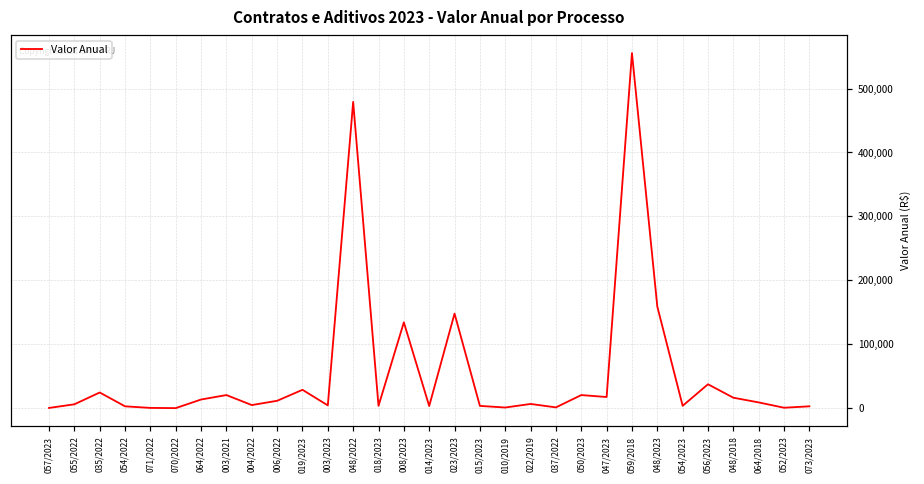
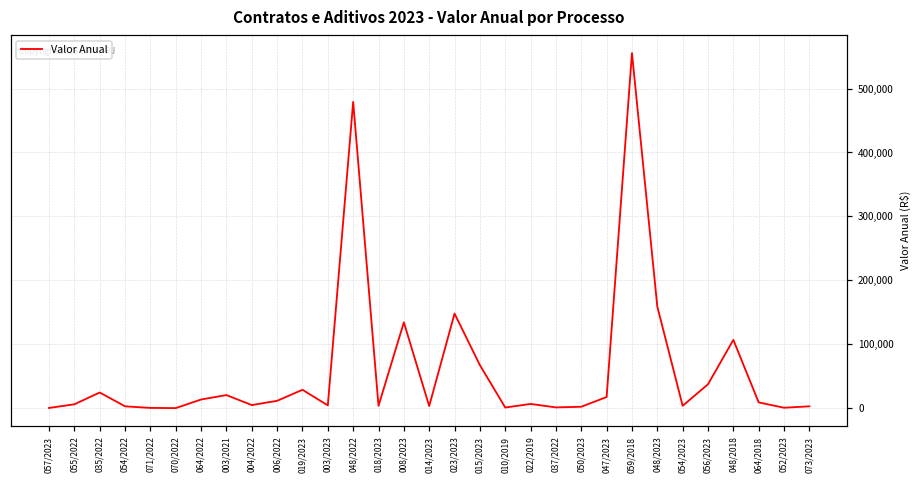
  {
    "057/2023": "0",
    "055/2022": "10,000",
    "035/2022": "20,000",
    "054/2022": "0",
    "071/2022": "0",
    "070/2022": "0",
    "064/2022": "10,000",
    "003/2021": "20,000",
    "004/2022": "0",
    "006/2022": "10,000",
    "019/2023": "30,000",
    "003/2023": "0",
    "048/2022": "480,000",
    "018/2023": "0",
    "008/2023": "130,000",
    "014/2023": "0",
    "023/2023": "150,000",
-   "015/2023": "0",
+   "015/2023": "70,000",
    "010/2019": "0",
    "022/2019": "10,000",
    "037/2022": "0",
-   "050/2023": "20,000",
+   "050/2023": "0",
    "047/2023": "20,000",
    "059/2018": "560,000",
    "048/2023": "160,000",
    "054/2023": "0",
    "056/2023": "40,000",
-   "048/2018": "20,000",
+   "048/2018": "110,000",
    "064/2018": "10,000",
    "052/2023": "0",
    "073/2023": "0"
  }
